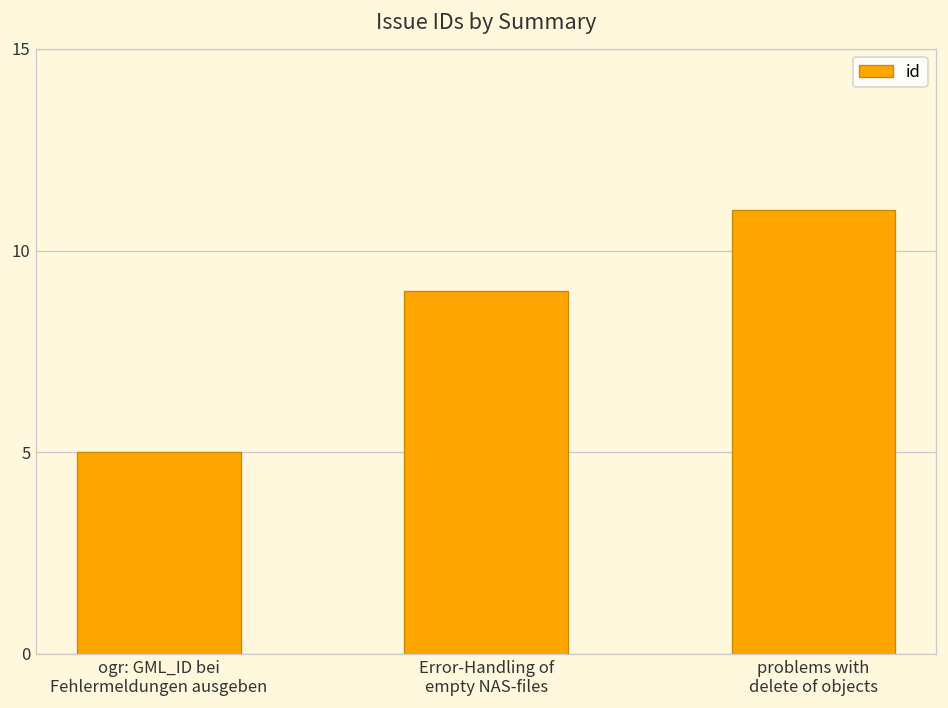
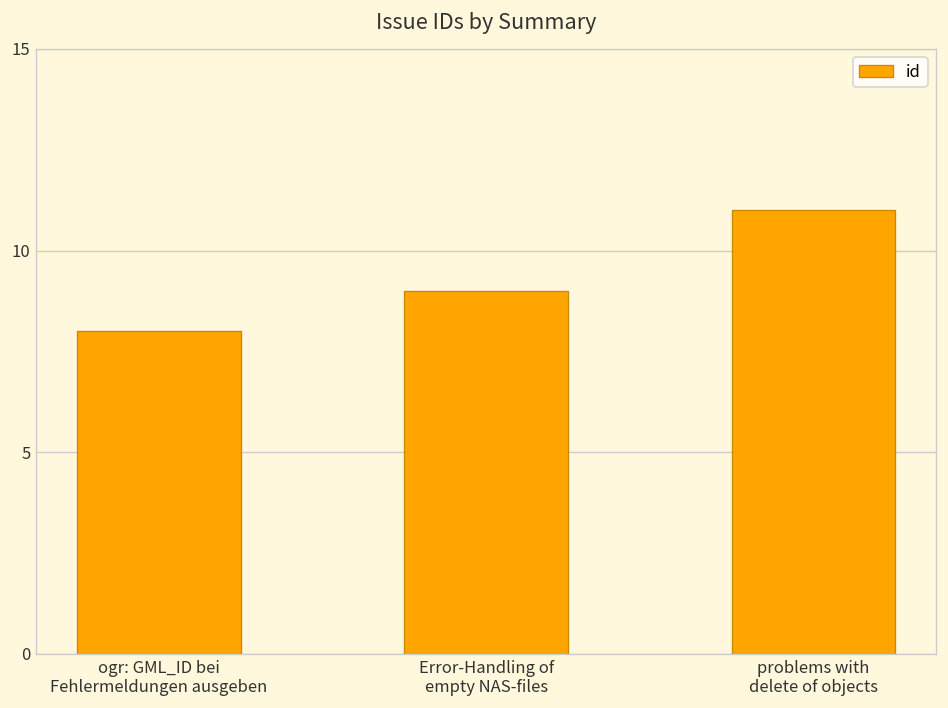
  {
-   "ogr: GML_ID bei Fehlermeldungen ausgeben": 5,
+   "ogr: GML_ID bei Fehlermeldungen ausgeben": 8,
    "Error-Handling of empty NAS-files": 9,
    "problems with delete of objects": 11
  }
